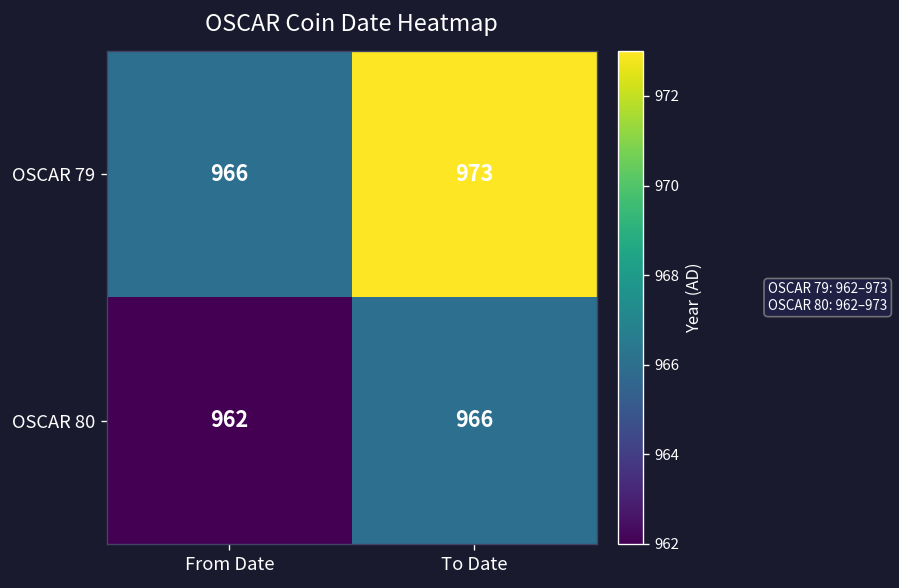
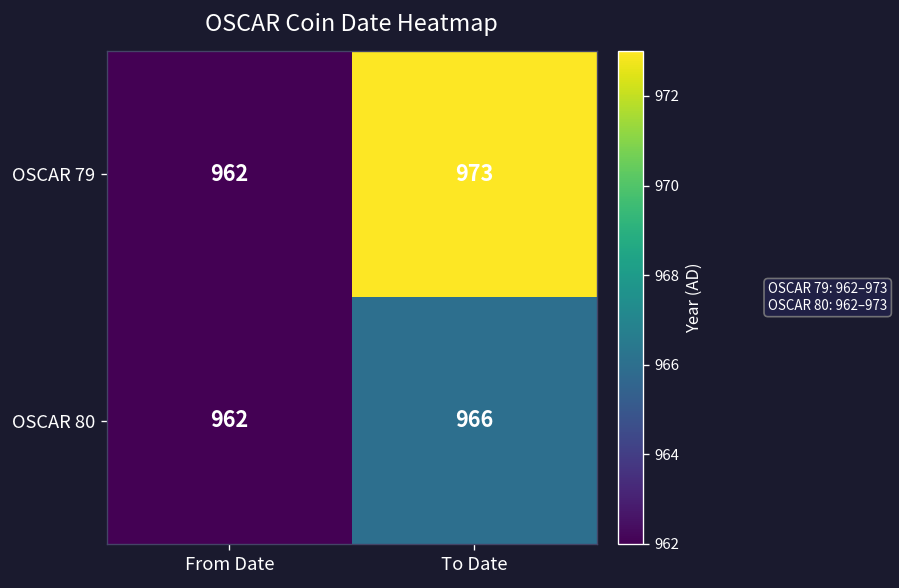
  {
    "OSCAR 79": {
-     "From Date": 966,
+     "From Date": 962,
      "To Date": 973
    },
    "OSCAR 80": {
      "From Date": 962,
      "To Date": 966
    }
  }
